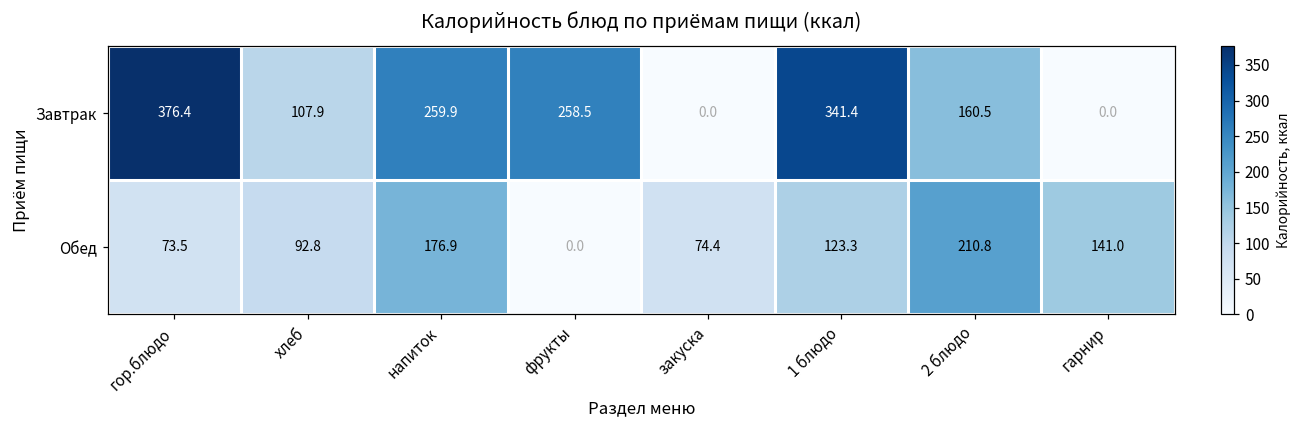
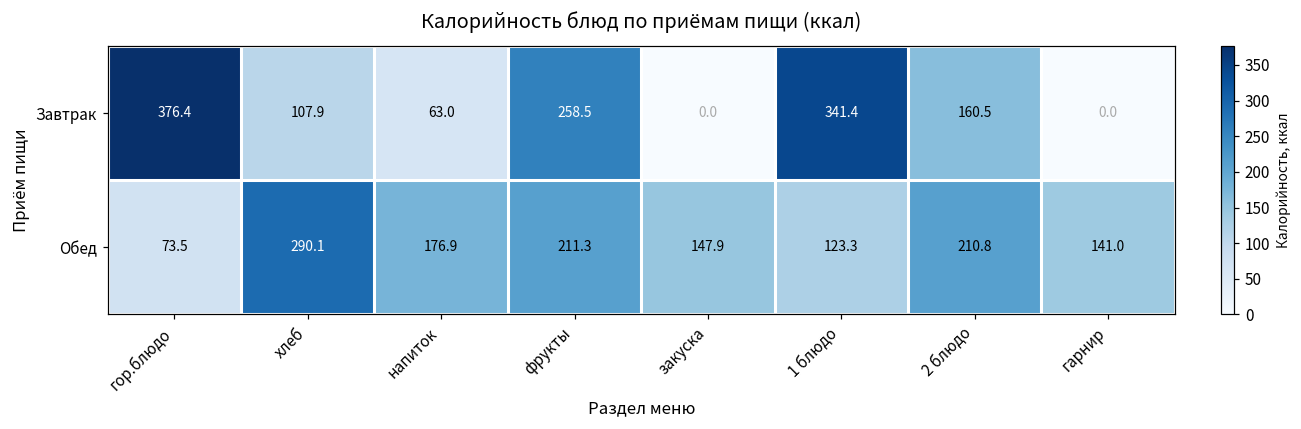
  {
    "Завтрак": {
      "гор.блюдо": 376.4,
      "хлеб": 107.9,
-     "напиток": 259.9,
+     "напиток": 63.0,
      "фрукты": 258.5,
      "закуска": 0.0,
      "1 блюдо": 341.4,
      "2 блюдо": 160.5,
      "гарнир": 0.0
    },
    "Обед": {
      "гор.блюдо": 73.5,
-     "хлеб": 92.8,
+     "хлеб": 290.1,
      "напиток": 176.9,
-     "фрукты": 0.0,
-     "закуска": 74.4,
+     "фрукты": 211.3,
+     "закуска": 147.9,
      "1 блюдо": 123.3,
      "2 блюдо": 210.8,
      "гарнир": 141.0
    }
  }
